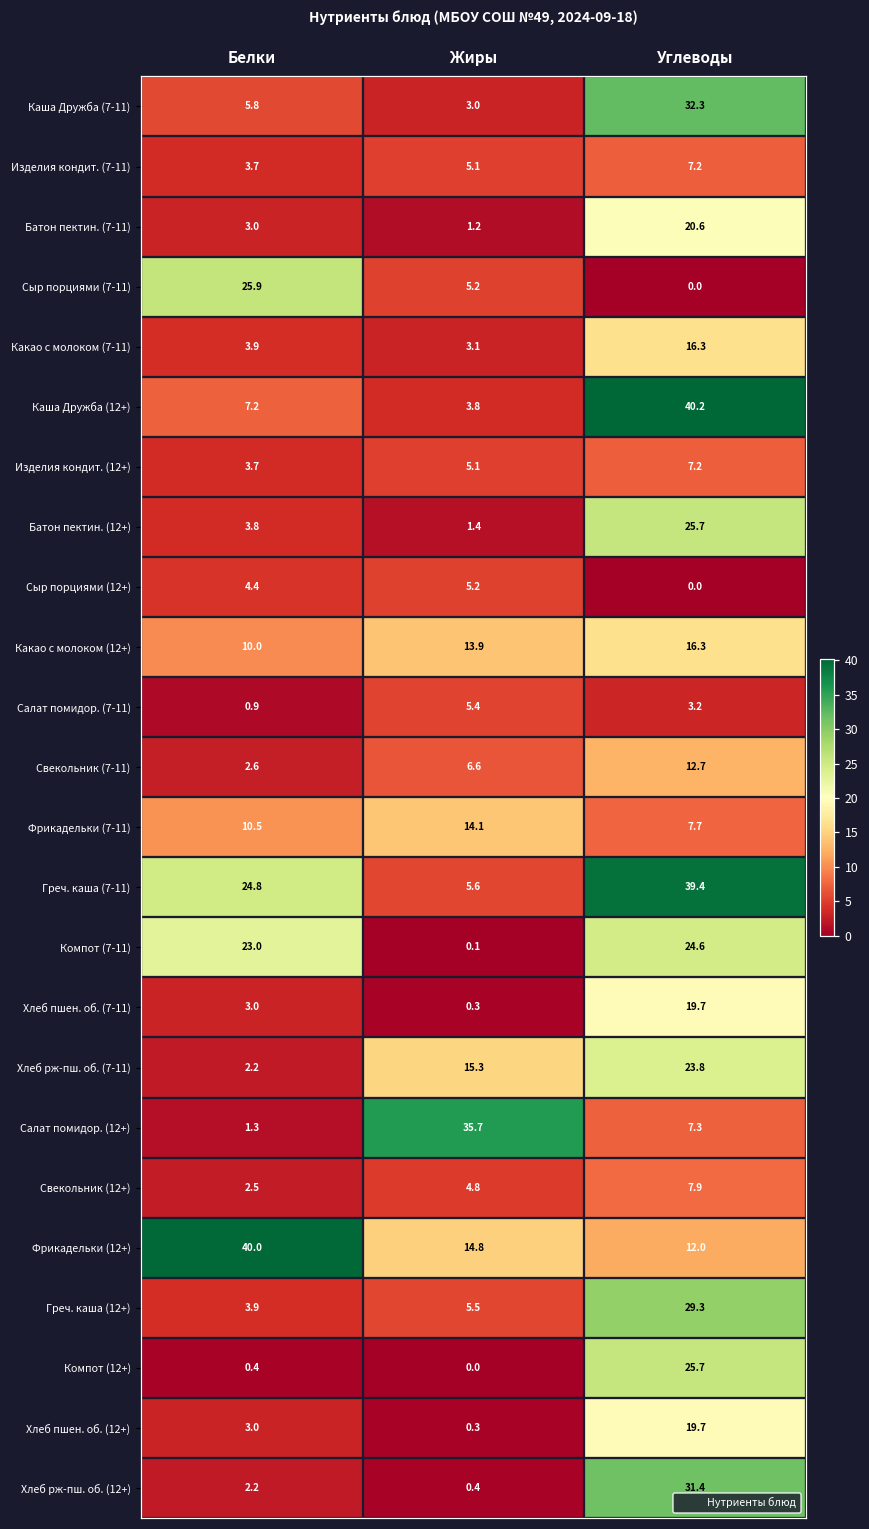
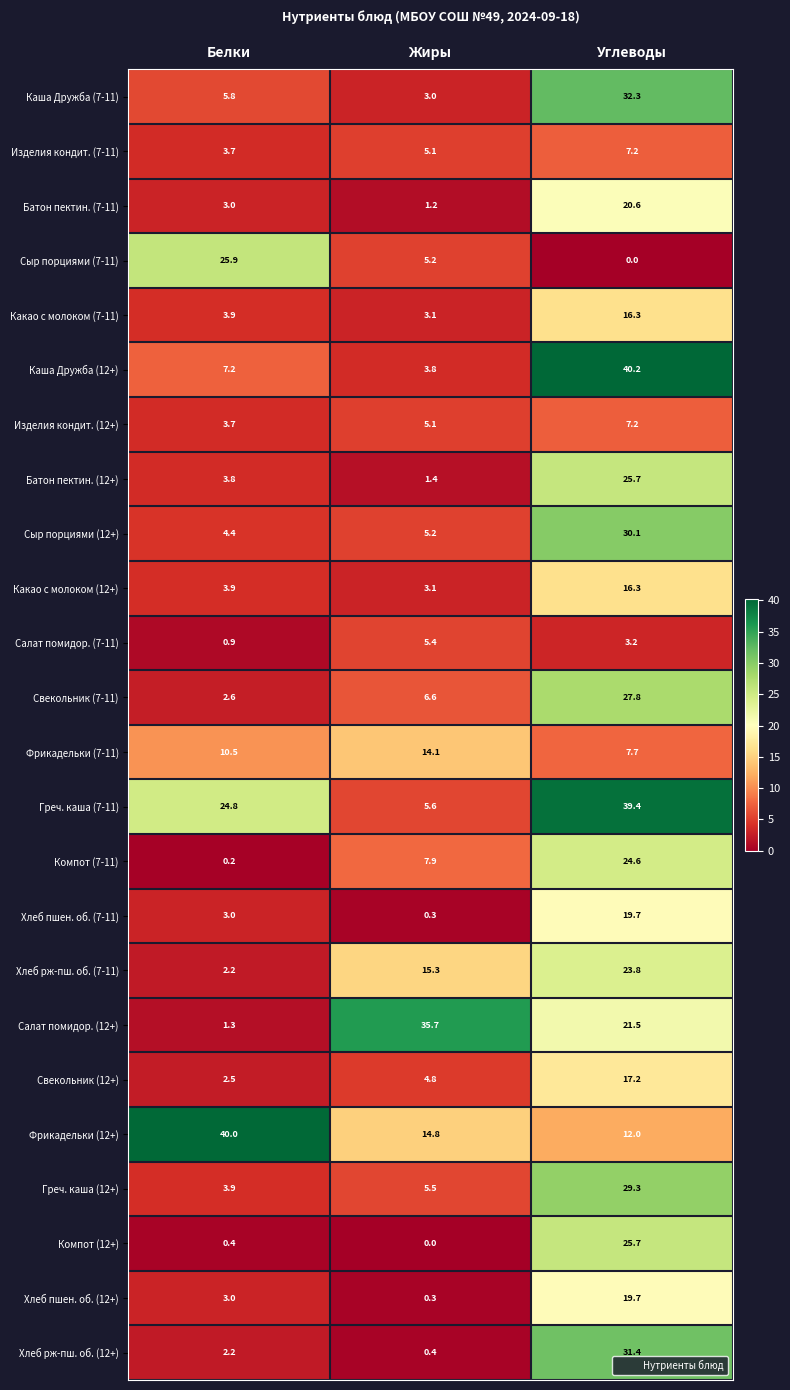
  {
    "Каша Дружба (7-11)": {
      "Белки": 5.8,
      "Жиры": 3.0,
      "Углеводы": 32.3
    },
    "Изделия кондит. (7-11)": {
      "Белки": 3.7,
      "Жиры": 5.1,
      "Углеводы": 7.2
    },
    "Батон пектин. (7-11)": {
      "Белки": 3.0,
      "Жиры": 1.2,
      "Углеводы": 20.6
    },
    "Сыр порциями (7-11)": {
      "Белки": 25.9,
      "Жиры": 5.2,
      "Углеводы": 0.0
    },
    "Какао с молоком (7-11)": {
      "Белки": 3.9,
      "Жиры": 3.1,
      "Углеводы": 16.3
    },
    "Каша Дружба (12+)": {
      "Белки": 7.2,
      "Жиры": 3.8,
      "Углеводы": 40.2
    },
    "Изделия кондит. (12+)": {
      "Белки": 3.7,
      "Жиры": 5.1,
      "Углеводы": 7.2
    },
    "Батон пектин. (12+)": {
      "Белки": 3.8,
      "Жиры": 1.4,
      "Углеводы": 25.7
    },
    "Сыр порциями (12+)": {
      "Белки": 4.4,
      "Жиры": 5.2,
-     "Углеводы": 0.0
+     "Углеводы": 30.1
    },
    "Какао с молоком (12+)": {
-     "Белки": 10.0,
-     "Жиры": 13.9,
+     "Белки": 3.9,
+     "Жиры": 3.1,
      "Углеводы": 16.3
    },
    "Салат помидор. (7-11)": {
      "Белки": 0.9,
      "Жиры": 5.4,
      "Углеводы": 3.2
    },
    "Свекольник (7-11)": {
      "Белки": 2.6,
      "Жиры": 6.6,
-     "Углеводы": 12.7
+     "Углеводы": 27.8
    },
    "Фрикадельки (7-11)": {
      "Белки": 10.5,
      "Жиры": 14.1,
      "Углеводы": 7.7
    },
    "Греч. каша (7-11)": {
      "Белки": 24.8,
      "Жиры": 5.6,
      "Углеводы": 39.4
    },
    "Компот (7-11)": {
-     "Белки": 23.0,
-     "Жиры": 0.1,
+     "Белки": 0.2,
+     "Жиры": 7.9,
      "Углеводы": 24.6
    },
    "Хлеб пшен. об. (7-11)": {
      "Белки": 3.0,
      "Жиры": 0.3,
      "Углеводы": 19.7
    },
    "Хлеб рж-пш. об. (7-11)": {
      "Белки": 2.2,
      "Жиры": 15.3,
      "Углеводы": 23.8
    },
    "Салат помидор. (12+)": {
      "Белки": 1.3,
      "Жиры": 35.7,
-     "Углеводы": 7.3
+     "Углеводы": 21.5
    },
    "Свекольник (12+)": {
      "Белки": 2.5,
      "Жиры": 4.8,
-     "Углеводы": 7.9
+     "Углеводы": 17.2
    },
    "Фрикадельки (12+)": {
      "Белки": 40.0,
      "Жиры": 14.8,
      "Углеводы": 12.0
    },
    "Греч. каша (12+)": {
      "Белки": 3.9,
      "Жиры": 5.5,
      "Углеводы": 29.3
    },
    "Компот (12+)": {
      "Белки": 0.4,
      "Жиры": 0.0,
      "Углеводы": 25.7
    },
    "Хлеб пшен. об. (12+)": {
      "Белки": 3.0,
      "Жиры": 0.3,
      "Углеводы": 19.7
    },
    "Хлеб рж-пш. об. (12+)": {
      "Белки": 2.2,
      "Жиры": 0.4
    }
  }
